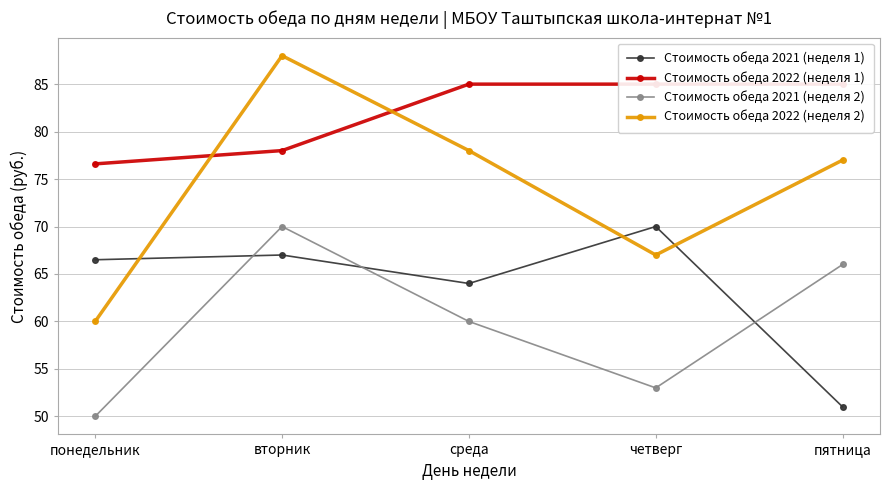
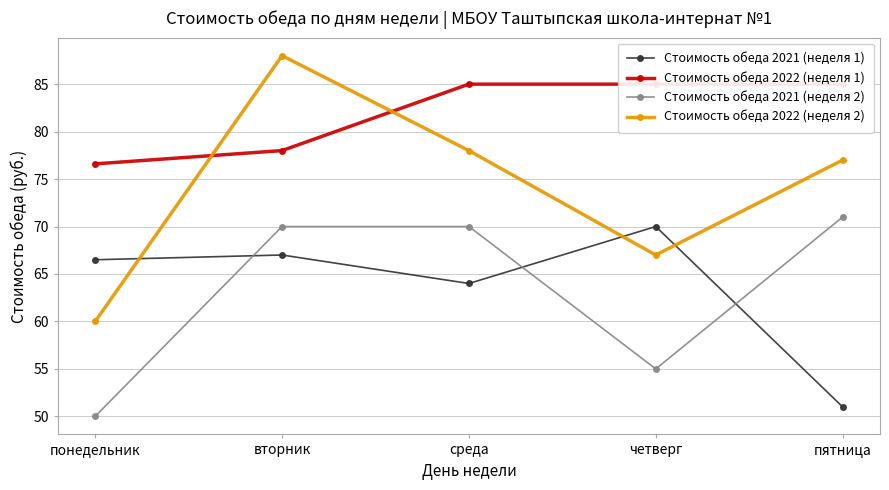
  {
    "Стоимость обеда 2021 (неделя 1)": {
      "понедельник": 67,
      "вторник": 67,
      "среда": 64,
      "четверг": 70,
      "пятница": 51
    },
    "Стоимость обеда 2022 (неделя 1)": {
      "понедельник": 77,
      "вторник": 78,
      "среда": 85
    },
    "Стоимость обеда 2021 (неделя 2)": {
      "понедельник": 50,
      "вторник": 70,
-     "среда": 60,
-     "четверг": 53,
-     "пятница": 66
+     "среда": 70,
+     "четверг": 55,
+     "пятница": 71
    },
    "Стоимость обеда 2022 (неделя 2)": {
      "понедельник": 60,
      "вторник": 88,
      "среда": 78,
      "четверг": 67,
      "пятница": 77
    }
  }
